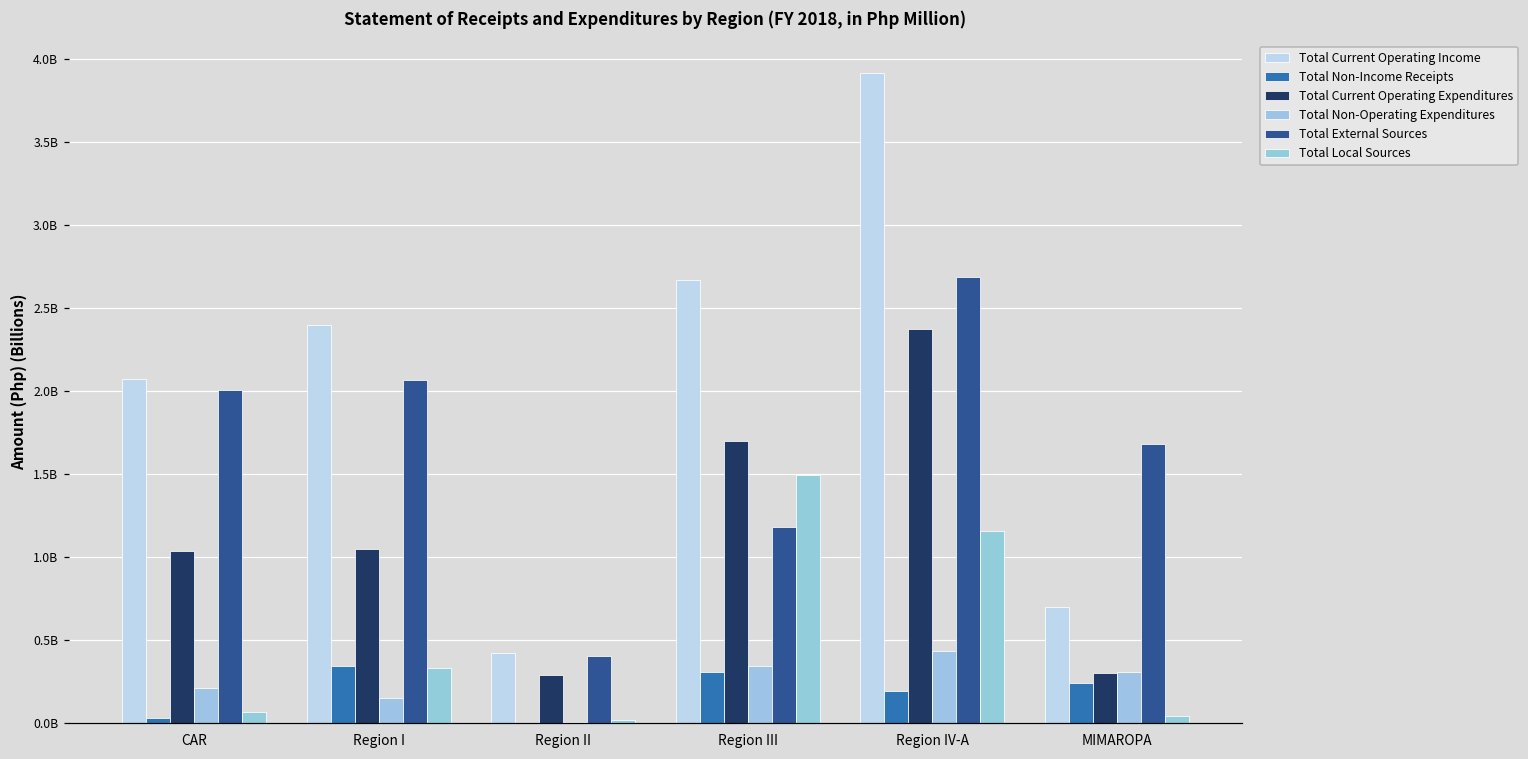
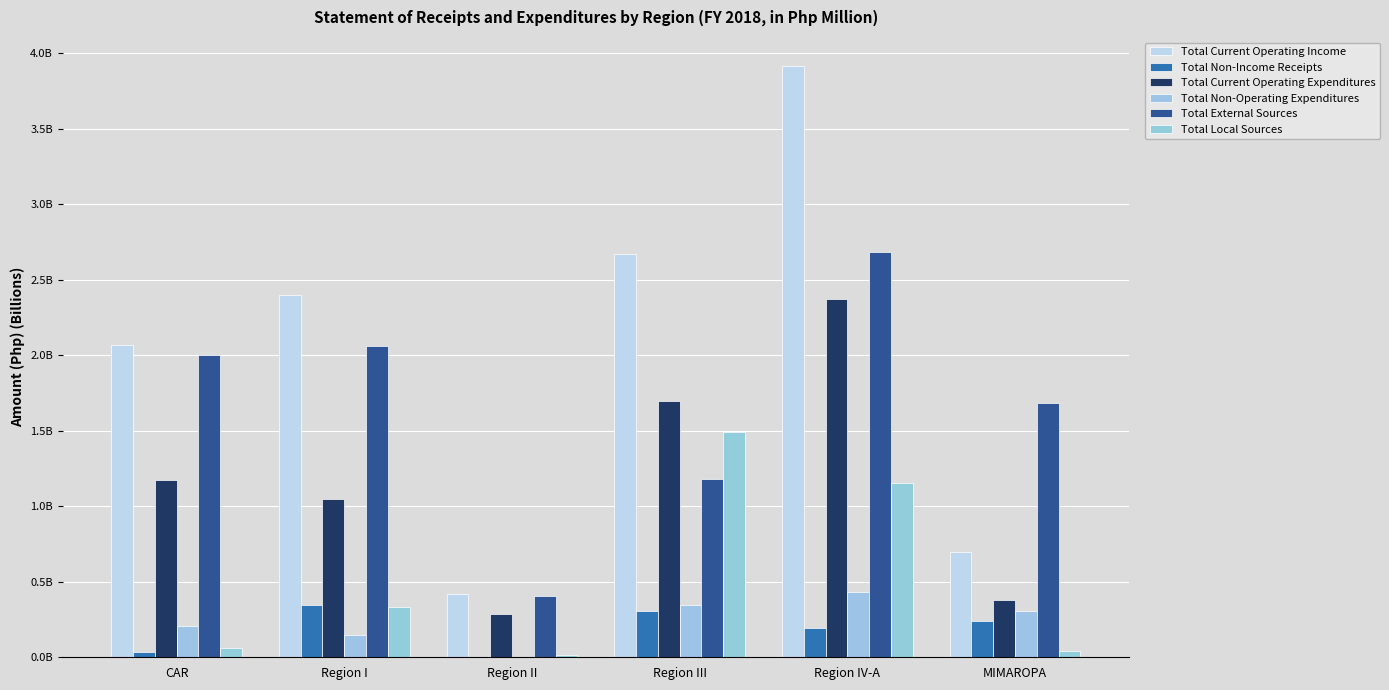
  {
    "Total Current Operating Expenditures": {
-     "CAR": 1030000000,
+     "CAR": 1170000000,
      "Region I": 1050000000,
      "Region II": 290000000,
      "Region III": 1700000000,
      "Region IV-A": 2370000000,
-     "MIMAROPA": 300000000
+     "MIMAROPA": 380000000
    }
  }
